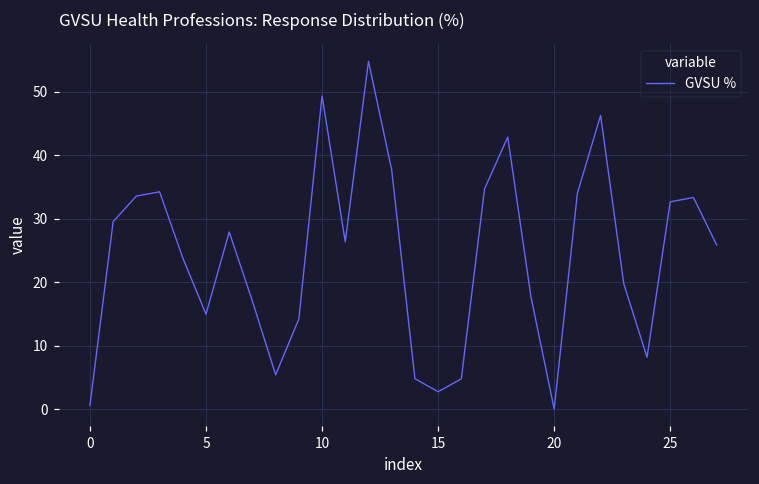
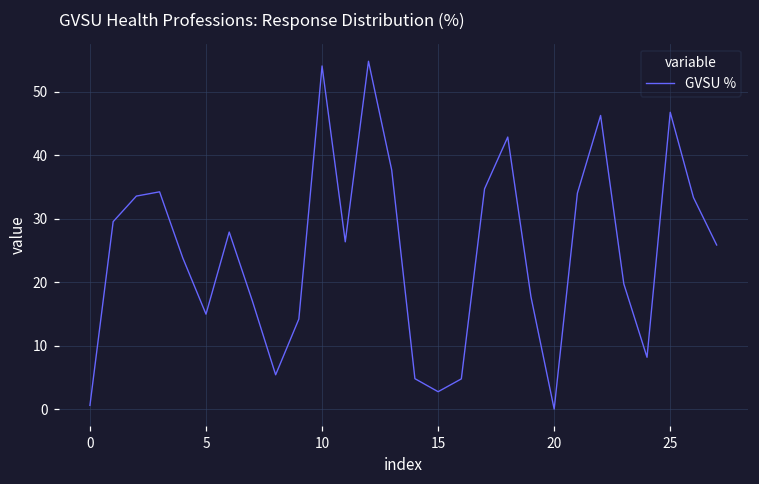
  {
    "0": 1,
    "5": 15,
-   "10": 49,
+   "10": 54,
    "15": 3,
    "20": 0,
-   "25": 33
+   "25": 47
  }
